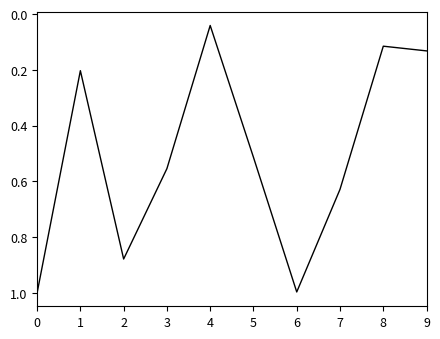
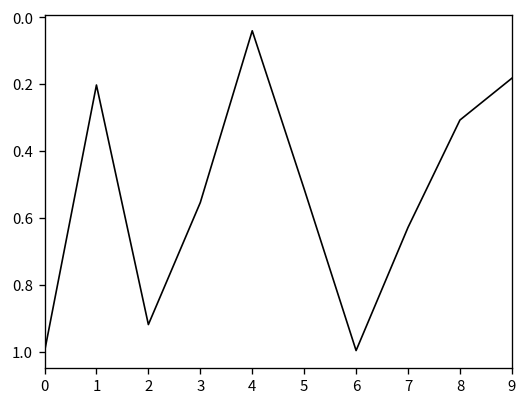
  {
    "0": 1.00,
    "1": 0.20,
-   "2": 0.88,
+   "2": 0.92,
    "3": 0.55,
    "4": 0.04,
    "5": 0.51,
    "6": 1.00,
    "7": 0.63,
-   "8": 0.11,
-   "9": 0.13
+   "8": 0.31,
+   "9": 0.18
  }
